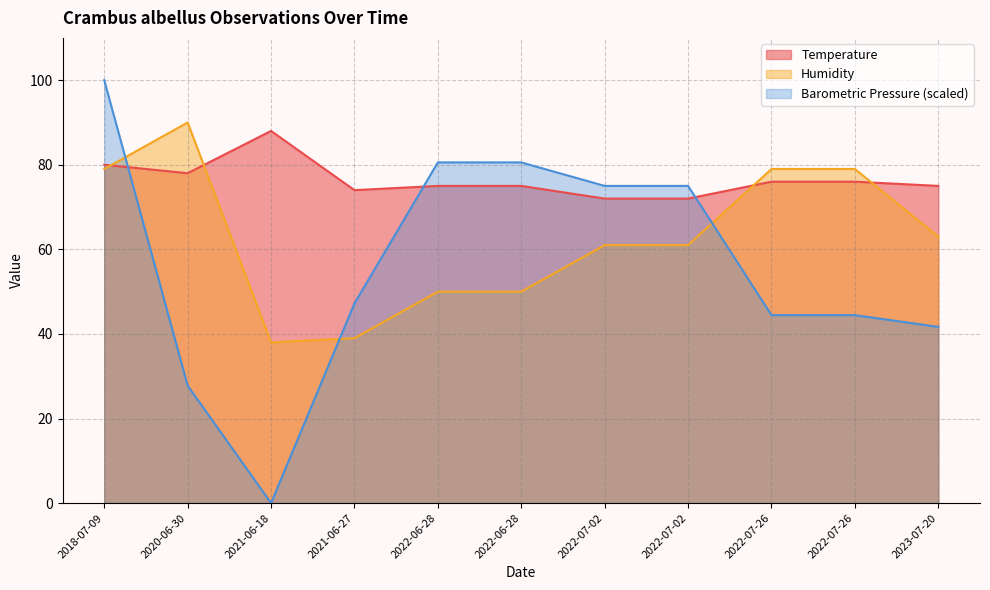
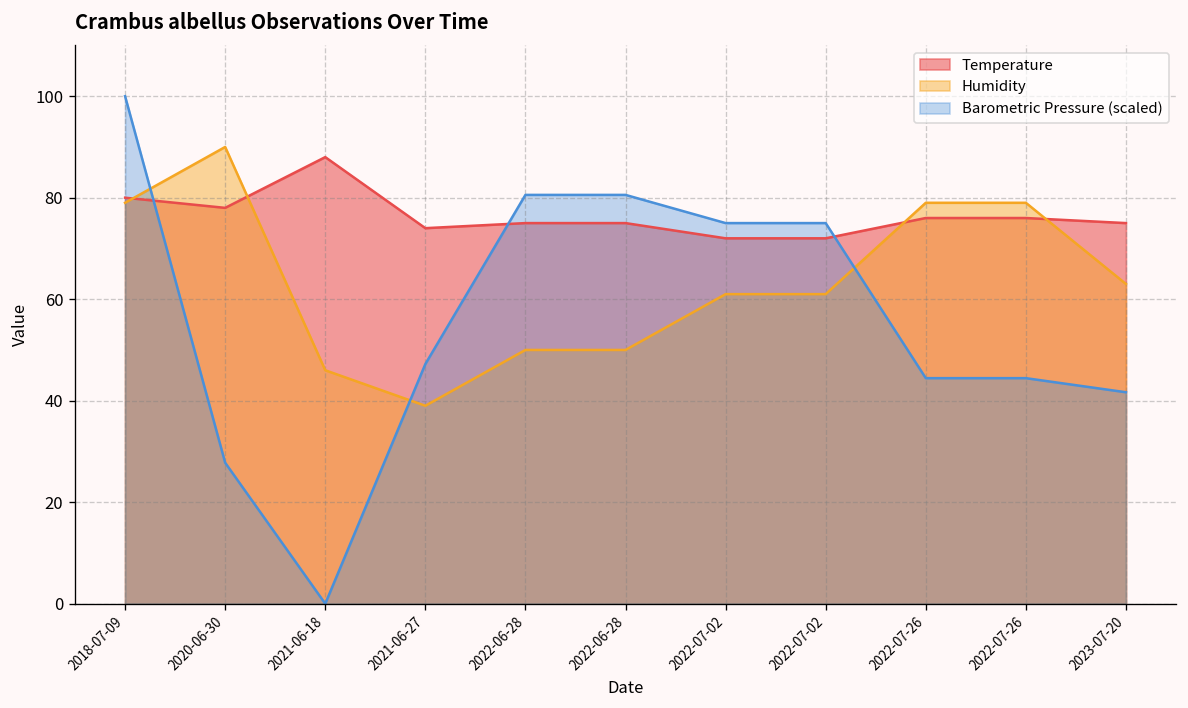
  {
    "Temperature": {
      "2018-07-09": 80,
      "2020-06-30": 78,
      "2021-06-18": 88,
      "2021-06-27": 74,
      "2023-07-20": 75
    },
    "Humidity": {
      "2018-07-09": 79,
      "2020-06-30": 90,
-     "2021-06-18": 38,
+     "2021-06-18": 46,
      "2021-06-27": 39,
      "2023-07-20": 63
    },
    "Barometric Pressure (scaled)": {
      "2018-07-09": 100,
      "2020-06-30": 28,
      "2021-06-18": 0,
      "2021-06-27": 47,
      "2023-07-20": 42
    }
  }
